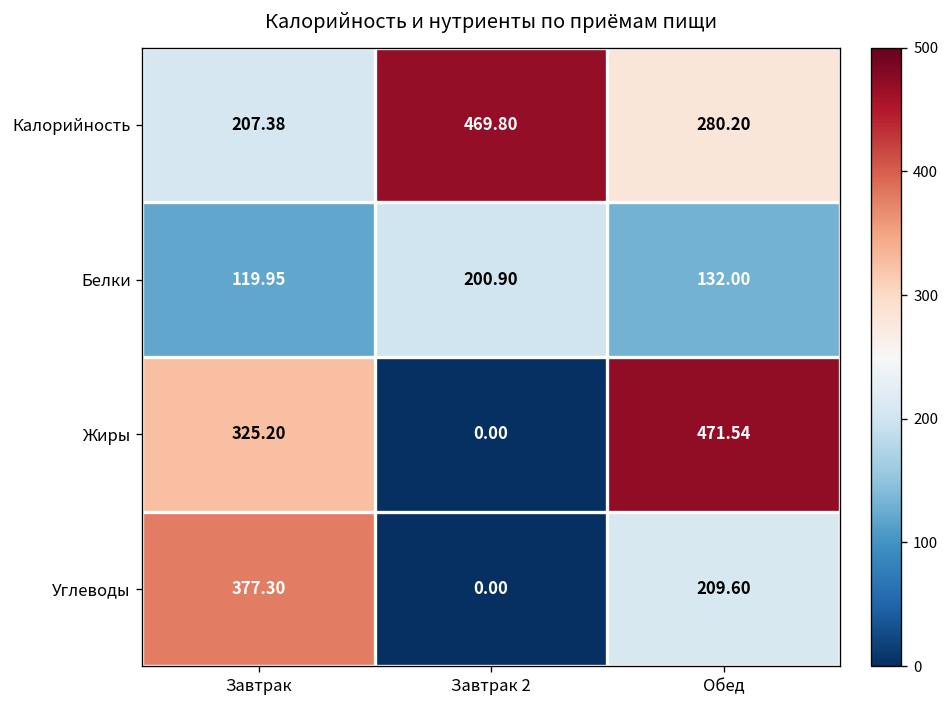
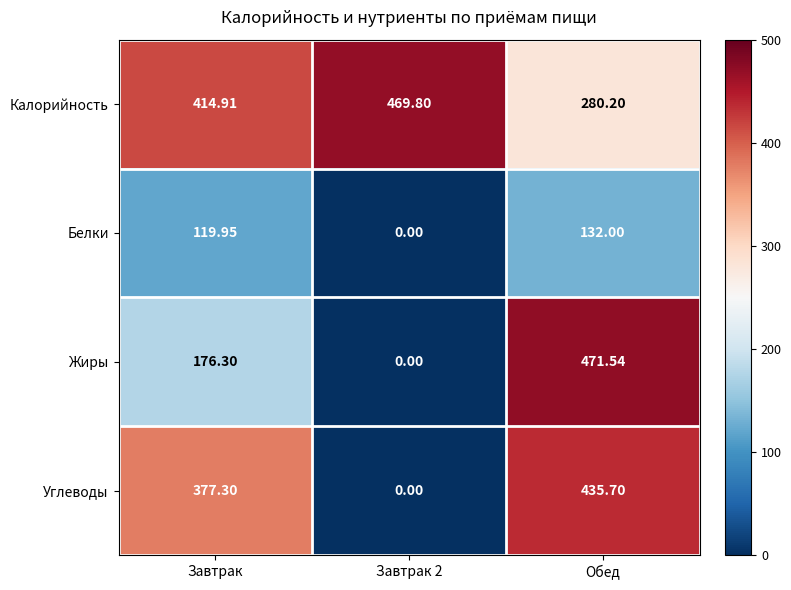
  {
    "Калорийность": {
-     "Завтрак": 207.38,
+     "Завтрак": 414.91,
      "Завтрак 2": 469.80,
      "Обед": 280.20
    },
    "Белки": {
      "Завтрак": 119.95,
-     "Завтрак 2": 200.90,
+     "Завтрак 2": 0.00,
      "Обед": 132.00
    },
    "Жиры": {
-     "Завтрак": 325.20,
+     "Завтрак": 176.30,
      "Завтрак 2": 0.00,
      "Обед": 471.54
    },
    "Углеводы": {
      "Завтрак": 377.30,
      "Завтрак 2": 0.00,
-     "Обед": 209.60
+     "Обед": 435.70
    }
  }
